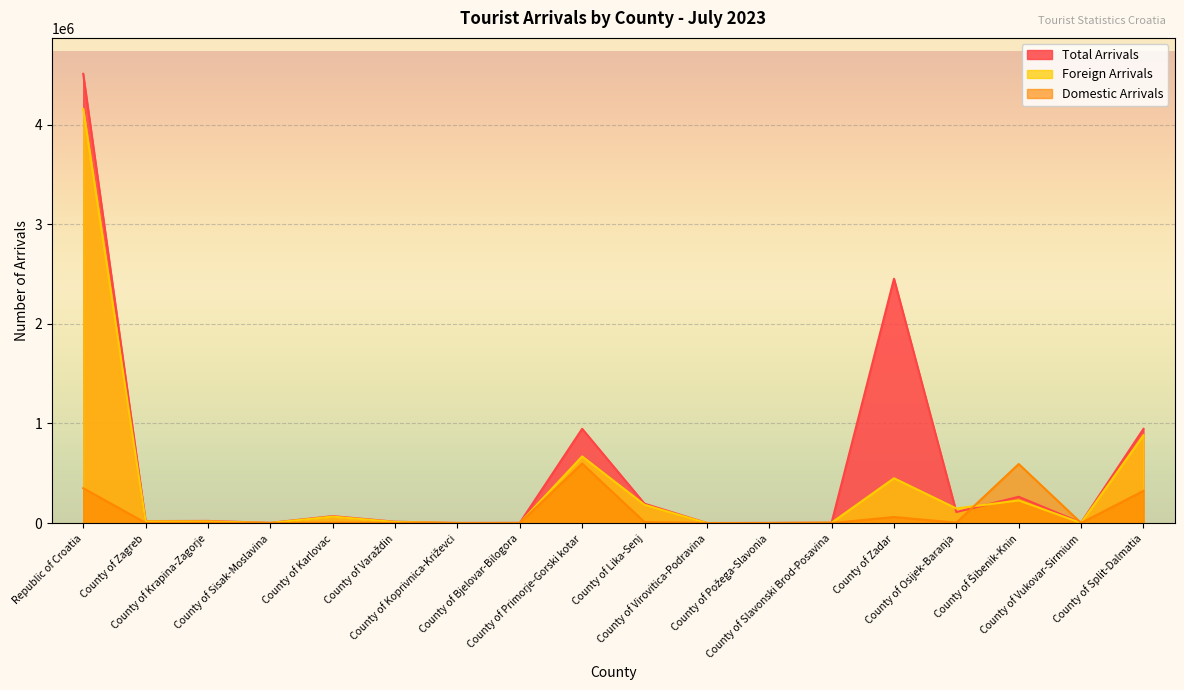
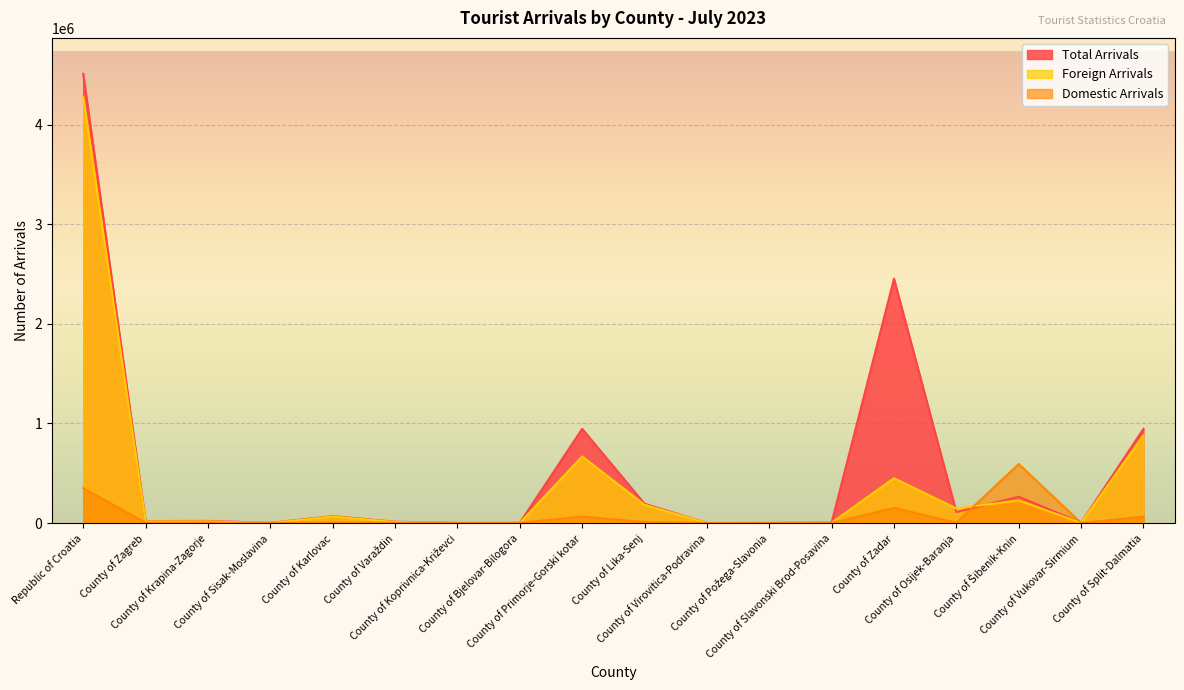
  {
    "Total Arrivals": {
      "Republic of Croatia": 4500000,
      "County of Primorje-Gorski kotar": 900000,
      "County of Zadar": 2500000,
      "County of Osijek-Baranja": 100000,
      "County of Šibenik-Knin": 300000,
      "County of Split-Dalmatia": 900000
    },
    "Foreign Arrivals": {
-     "Republic of Croatia": 4200000,
+     "Republic of Croatia": 4300000,
      "County of Primorje-Gorski kotar": 700000,
      "County of Zadar": 500000,
      "County of Osijek-Baranja": 100000,
      "County of Šibenik-Knin": 200000,
      "County of Split-Dalmatia": 900000
    },
    "Domestic Arrivals": {
      "Republic of Croatia": 400000,
      "County of Karlovac": 0,
-     "County of Primorje-Gorski kotar": 600000,
+     "County of Primorje-Gorski kotar": 100000,
      "County of Lika-Senj": 0,
-     "County of Zadar": 100000,
+     "County of Zadar": 200000,
      "County of Osijek-Baranja": 0,
      "County of Šibenik-Knin": 600000,
-     "County of Split-Dalmatia": 300000
+     "County of Split-Dalmatia": 100000
    }
  }
